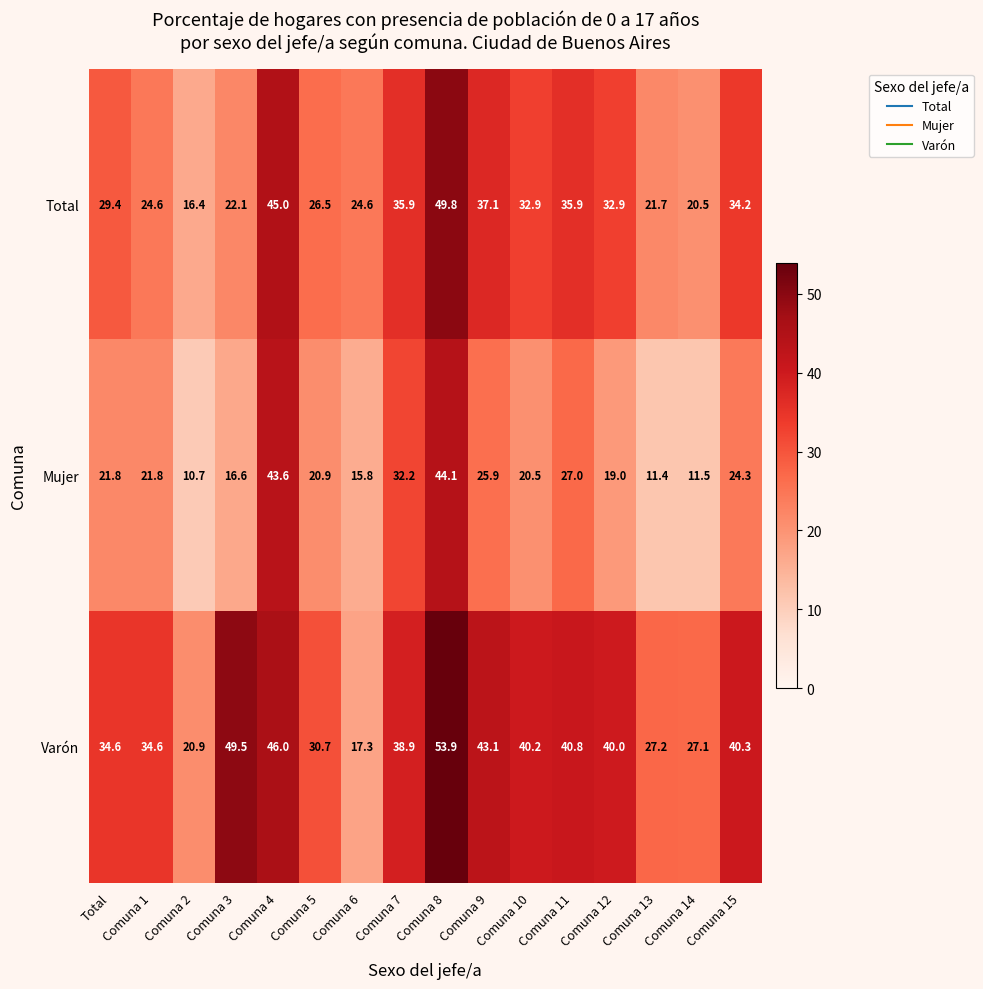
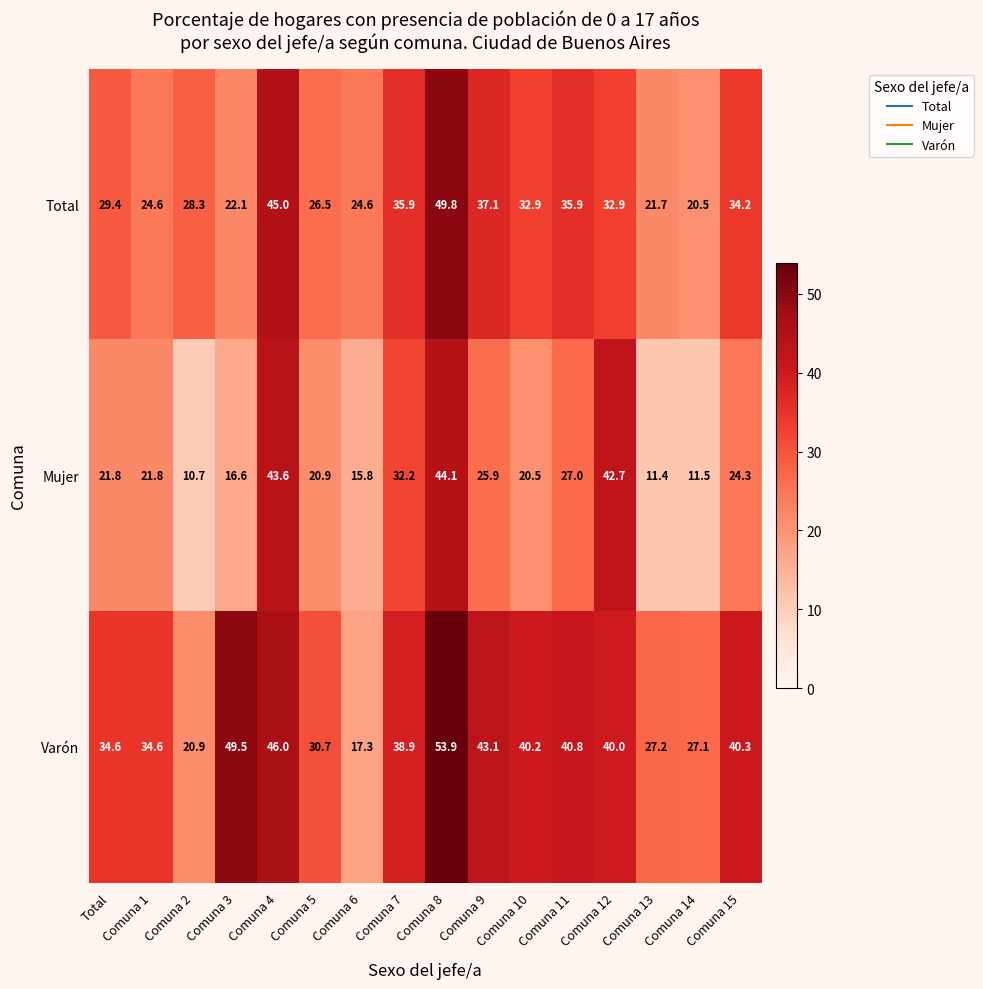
  {
    "Total": {
      "Total": 29.4,
      "Comuna 1": 24.6,
-     "Comuna 2": 16.4,
+     "Comuna 2": 28.3,
      "Comuna 3": 22.1,
      "Comuna 4": 45.0,
      "Comuna 5": 26.5,
      "Comuna 6": 24.6,
      "Comuna 7": 35.9,
      "Comuna 8": 49.8,
      "Comuna 9": 37.1,
      "Comuna 10": 32.9,
      "Comuna 11": 35.9,
      "Comuna 12": 32.9,
      "Comuna 13": 21.7,
      "Comuna 14": 20.5,
      "Comuna 15": 34.2
    },
    "Mujer": {
      "Total": 21.8,
      "Comuna 1": 21.8,
      "Comuna 2": 10.7,
      "Comuna 3": 16.6,
      "Comuna 4": 43.6,
      "Comuna 5": 20.9,
      "Comuna 6": 15.8,
      "Comuna 7": 32.2,
      "Comuna 8": 44.1,
      "Comuna 9": 25.9,
      "Comuna 10": 20.5,
      "Comuna 11": 27.0,
-     "Comuna 12": 19.0,
+     "Comuna 12": 42.7,
      "Comuna 13": 11.4,
      "Comuna 14": 11.5,
      "Comuna 15": 24.3
    },
    "Varón": {
      "Total": 34.6,
      "Comuna 1": 34.6,
      "Comuna 2": 20.9,
      "Comuna 3": 49.5,
      "Comuna 4": 46.0,
      "Comuna 5": 30.7,
      "Comuna 6": 17.3,
      "Comuna 7": 38.9,
      "Comuna 8": 53.9,
      "Comuna 9": 43.1,
      "Comuna 10": 40.2,
      "Comuna 11": 40.8,
      "Comuna 12": 40.0,
      "Comuna 13": 27.2,
      "Comuna 14": 27.1,
      "Comuna 15": 40.3
    }
  }
